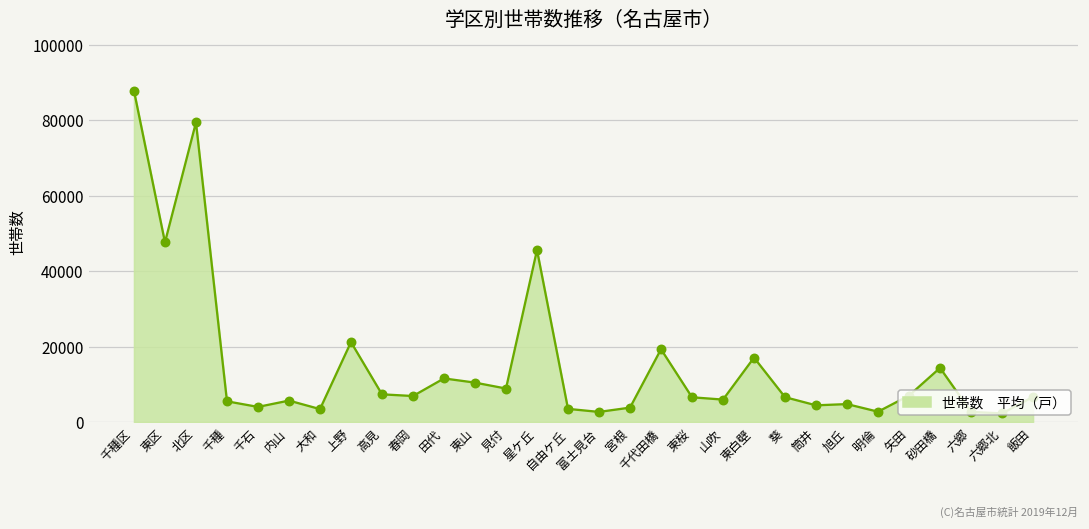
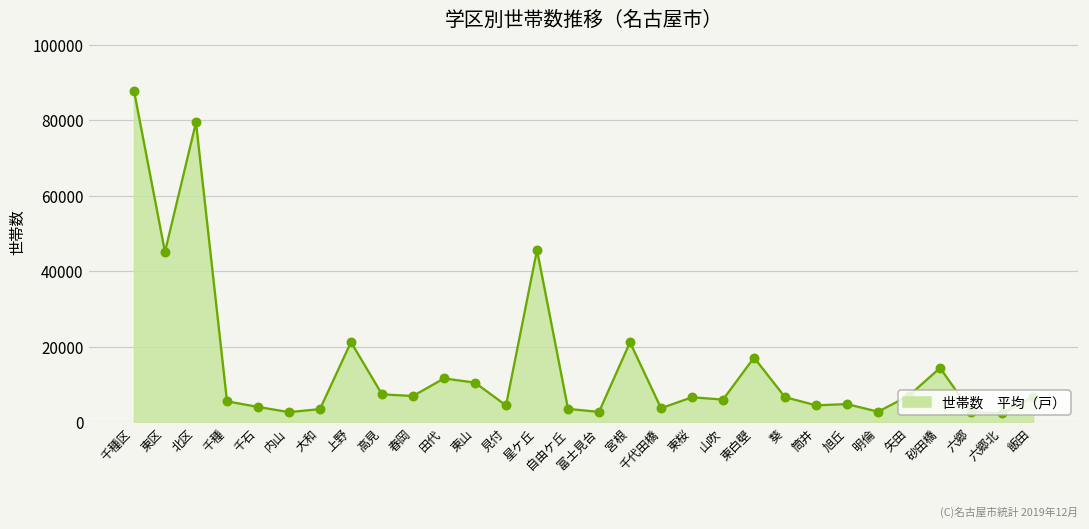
  {
    "千種区": 88000,
-   "東区": 48000,
+   "東区": 45000,
    "北区": 79000,
    "千種": 6000,
    "千石": 4000,
-   "内山": 6000,
+   "内山": 3000,
    "大和": 3000,
    "上野": 21000,
    "高見": 7000,
    "春岡": 7000,
    "田代": 12000,
    "東山": 10000,
-   "見付": 9000,
+   "見付": 4000,
    "星ケ丘": 46000,
    "自由ケ丘": 4000,
    "富士見台": 3000,
-   "宮根": 4000,
-   "千代田橋": 19000,
+   "宮根": 21000,
+   "千代田橋": 4000,
    "東桜": 7000,
    "山吹": 6000,
    "東白壁": 17000,
    "葵": 7000,
    "筒井": 4000,
    "旭丘": 5000,
    "明倫": 3000,
    "砂田橋": 14000
  }
